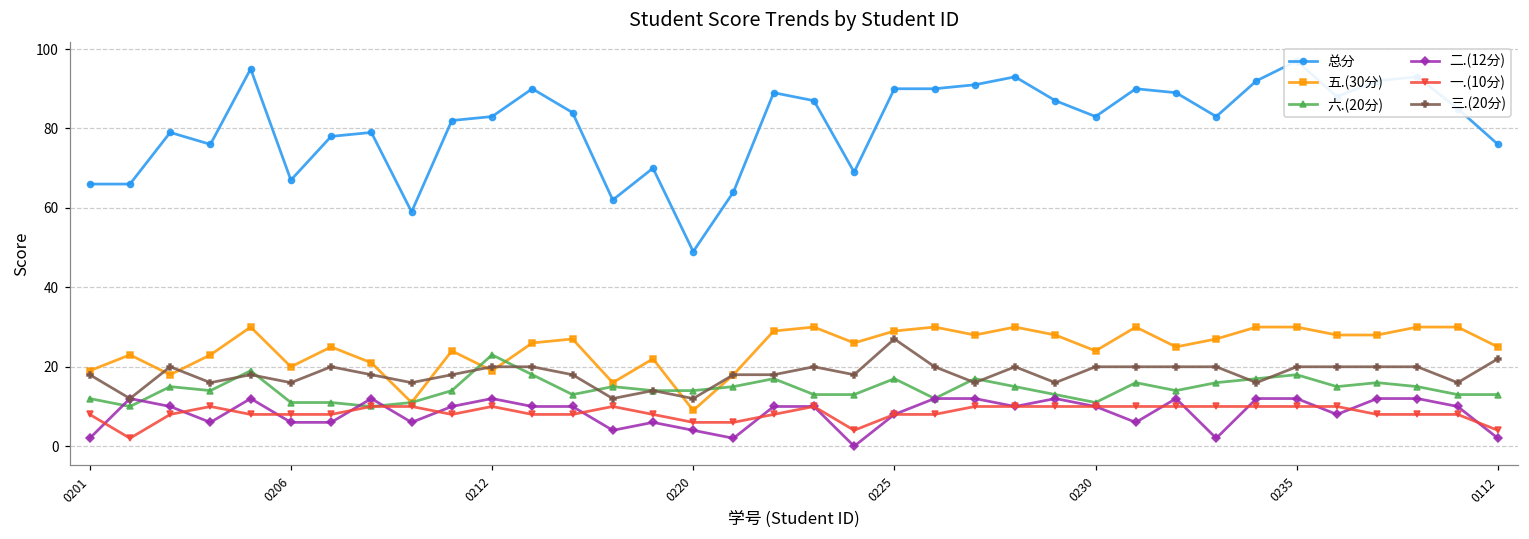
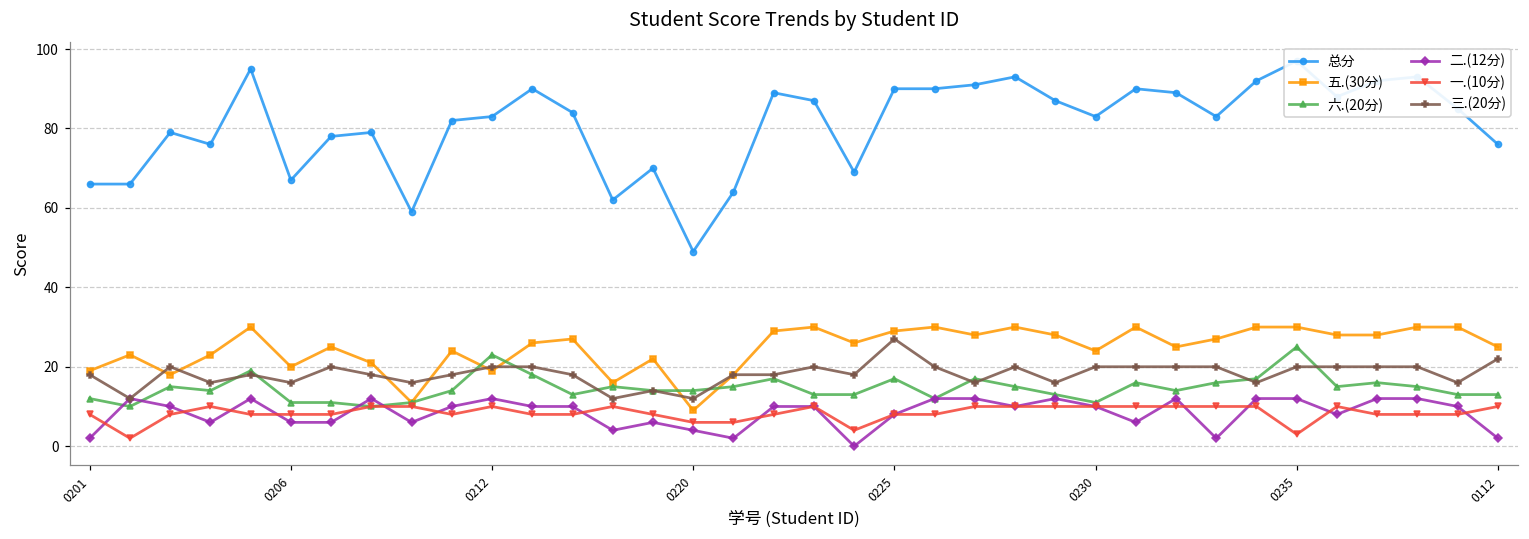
  {
    "总分": {
      "0201": 66,
      "0206": 67,
      "0212": 83,
      "0220": 49,
      "0225": 90,
      "0230": 83,
      "0112": 76
    },
    "五.(30分)": {
      "0201": 19,
      "0206": 20,
      "0212": 19,
      "0220": 9,
      "0225": 29,
      "0230": 24,
      "0235": 30,
      "0112": 25
    },
    "六.(20分)": {
      "0201": 12,
      "0206": 11,
      "0212": 23,
      "0220": 14,
      "0225": 17,
      "0230": 11,
-     "0235": 18,
+     "0235": 25,
      "0112": 13
    },
    "二.(12分)": {
      "0201": 2,
      "0206": 6,
      "0212": 12,
      "0220": 4,
      "0235": 12,
      "0112": 2
    },
    "一.(10分)": {
      "0201": 8,
      "0206": 8,
      "0212": 10,
      "0220": 6,
-     "0235": 10,
-     "0112": 4
+     "0235": 3,
+     "0112": 10
    },
    "三.(20分)": {
      "0201": 18,
      "0206": 16,
      "0212": 20,
      "0220": 12,
      "0225": 27,
      "0230": 20,
      "0235": 20,
      "0112": 22
    }
  }
